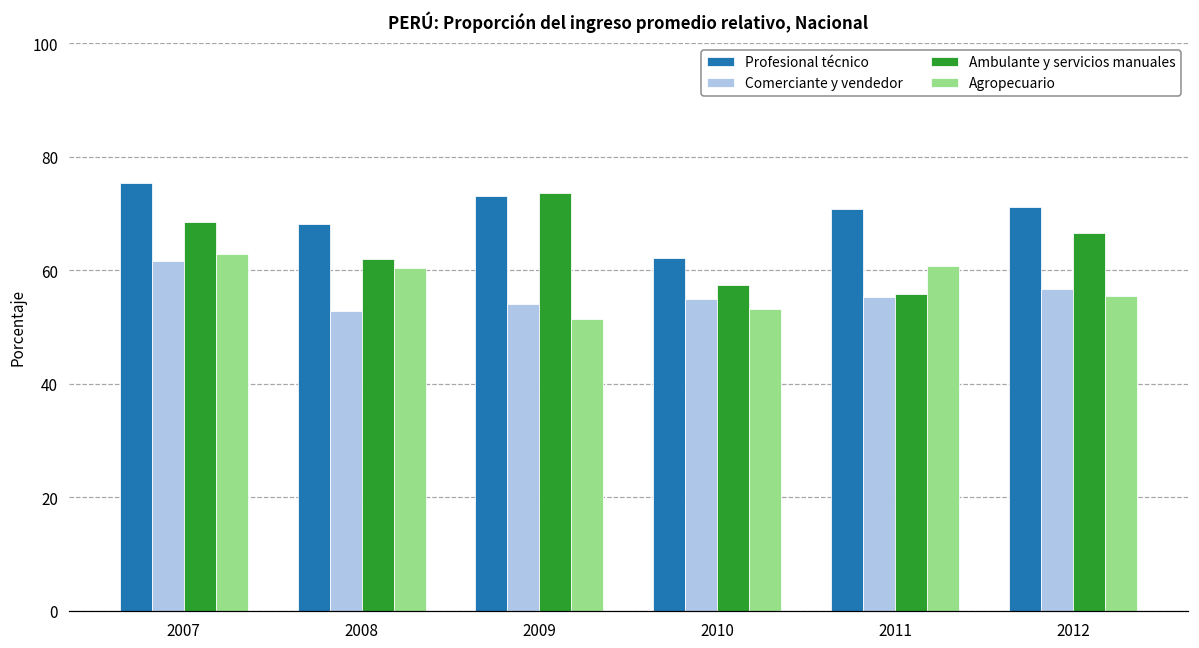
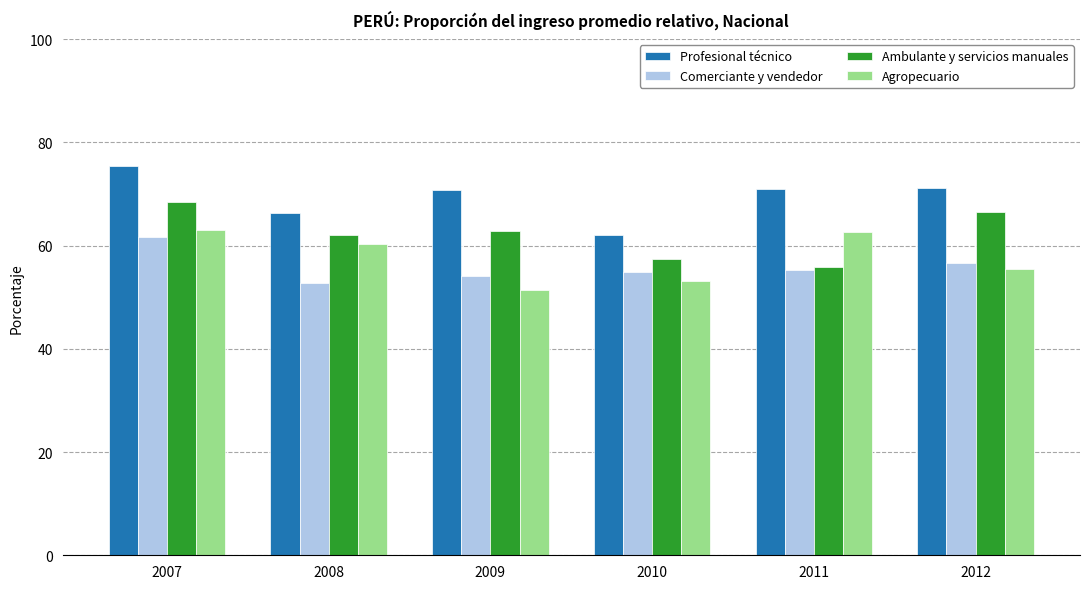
  {
    "Profesional técnico": {
      "2007": 75,
-     "2008": 68,
-     "2009": 73,
+     "2008": 66,
+     "2009": 71,
      "2010": 62,
      "2011": 71,
      "2012": 71
    },
    "Comerciante y vendedor": {
      "2007": 62,
      "2008": 53,
      "2009": 54,
      "2010": 55,
      "2011": 55,
      "2012": 57
    },
    "Ambulante y servicios manuales": {
      "2007": 68,
      "2008": 62,
-     "2009": 74,
+     "2009": 63,
      "2010": 57,
      "2011": 56,
      "2012": 67
    },
    "Agropecuario": {
      "2007": 63,
      "2008": 60,
      "2009": 51,
      "2010": 53,
-     "2011": 61,
+     "2011": 63,
      "2012": 55
    }
  }
